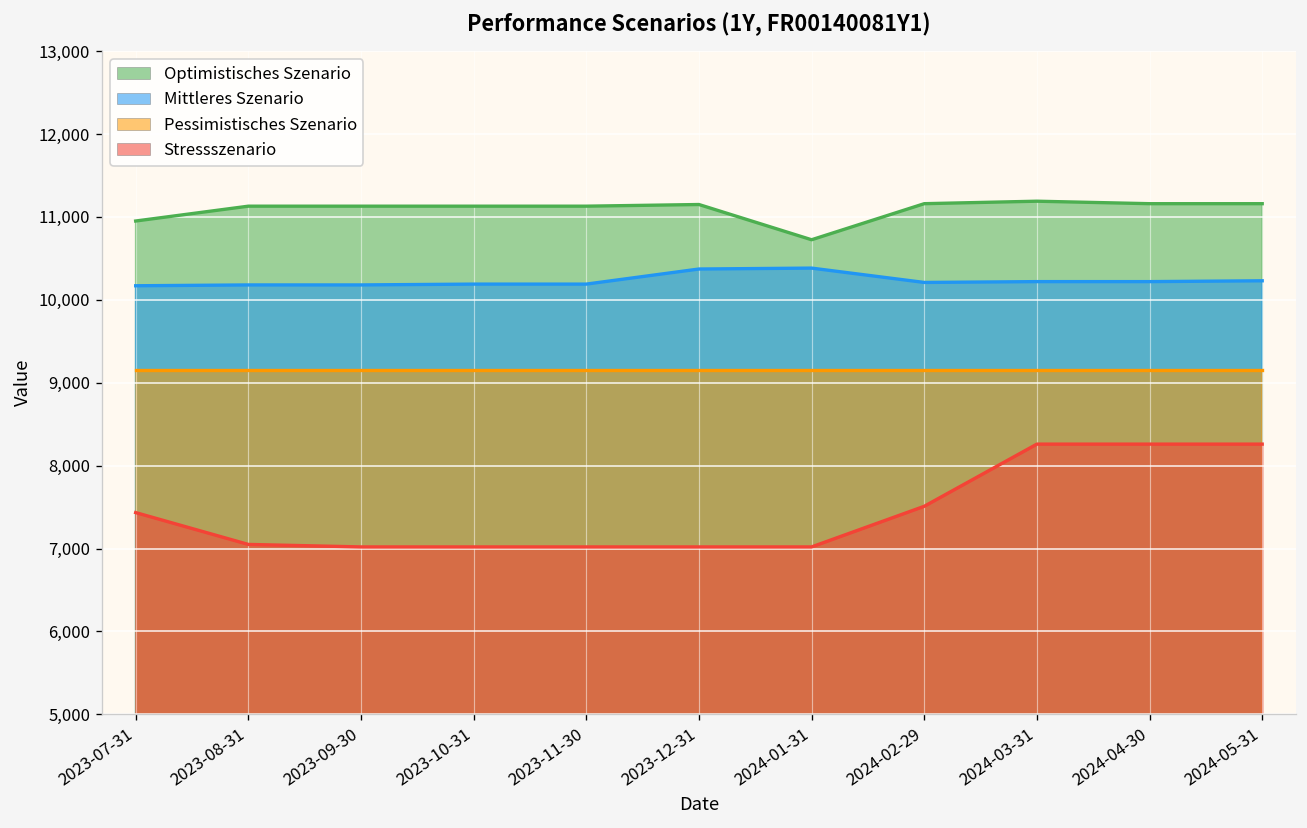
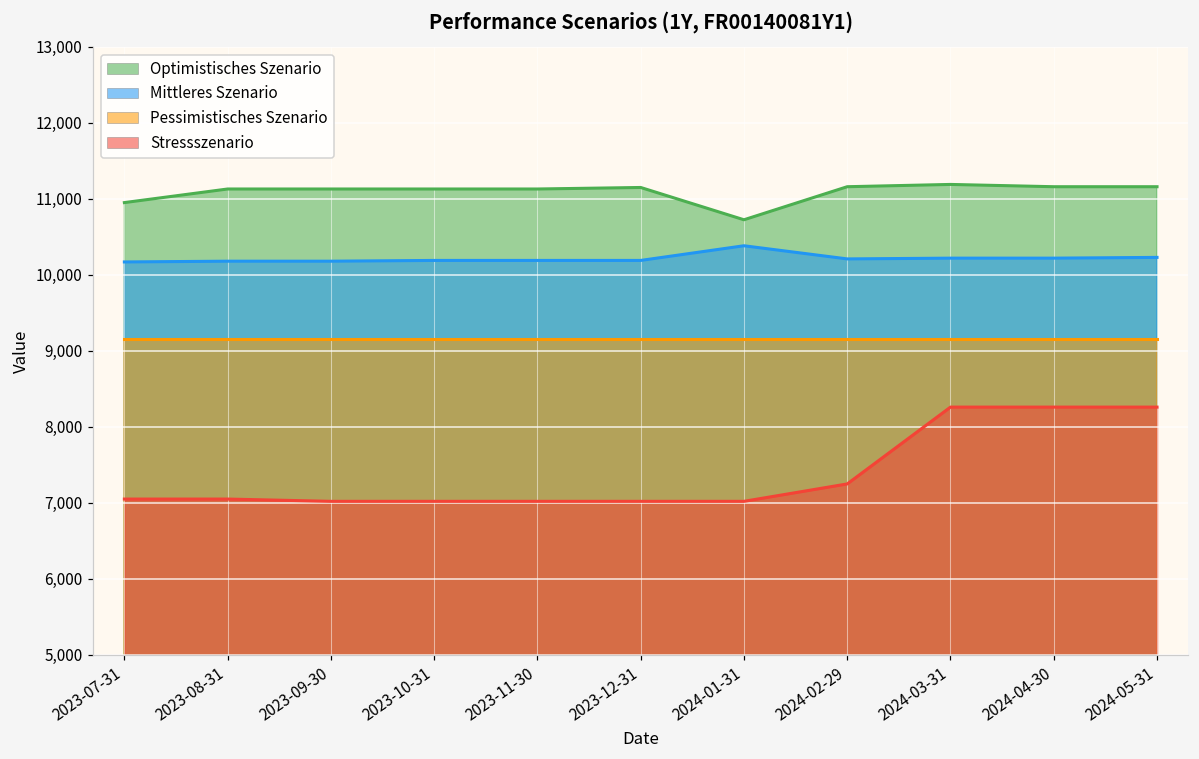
  {
    "Optimistisches Szenario": {
      "2023-07-31": "11,000",
      "2023-08-31": "11,100",
      "2023-09-30": "11,100",
      "2023-10-31": "11,100",
      "2023-11-30": "11,100",
      "2023-12-31": "11,200",
      "2024-01-31": "10,700",
      "2024-02-29": "11,200",
      "2024-03-31": "11,200",
      "2024-04-30": "11,200",
      "2024-05-31": "11,200"
    },
    "Mittleres Szenario": {
      "2023-07-31": "10,200",
      "2023-08-31": "10,200",
      "2023-09-30": "10,200",
      "2023-10-31": "10,200",
      "2023-11-30": "10,200",
-     "2023-12-31": "10,400",
+     "2023-12-31": "10,200",
      "2024-01-31": "10,400",
      "2024-02-29": "10,200",
      "2024-03-31": "10,200",
      "2024-04-30": "10,200",
      "2024-05-31": "10,200"
    },
    "Pessimistisches Szenario": {
      "2023-07-31": "9,200",
      "2023-08-31": "9,200",
      "2023-09-30": "9,200",
      "2023-10-31": "9,200",
      "2023-11-30": "9,200",
      "2023-12-31": "9,200",
      "2024-01-31": "9,200",
      "2024-02-29": "9,200",
      "2024-03-31": "9,200",
      "2024-04-30": "9,200",
      "2024-05-31": "9,200"
    },
    "Stressszenario": {
-     "2023-07-31": "7,400",
+     "2023-07-31": "7,100",
      "2023-08-31": "7,100",
      "2023-09-30": "7,000",
      "2023-10-31": "7,000",
      "2023-11-30": "7,000",
      "2023-12-31": "7,000",
      "2024-01-31": "7,000",
-     "2024-02-29": "7,500",
+     "2024-02-29": "7,200",
      "2024-03-31": "8,300",
      "2024-04-30": "8,300",
      "2024-05-31": "8,300"
    }
  }
